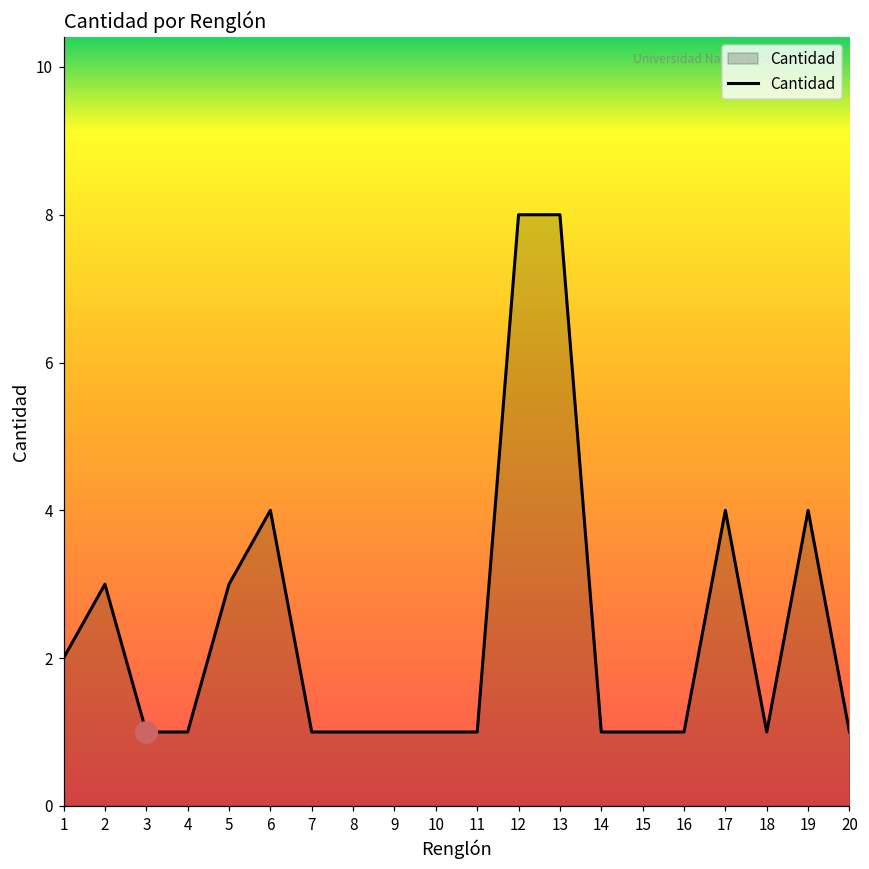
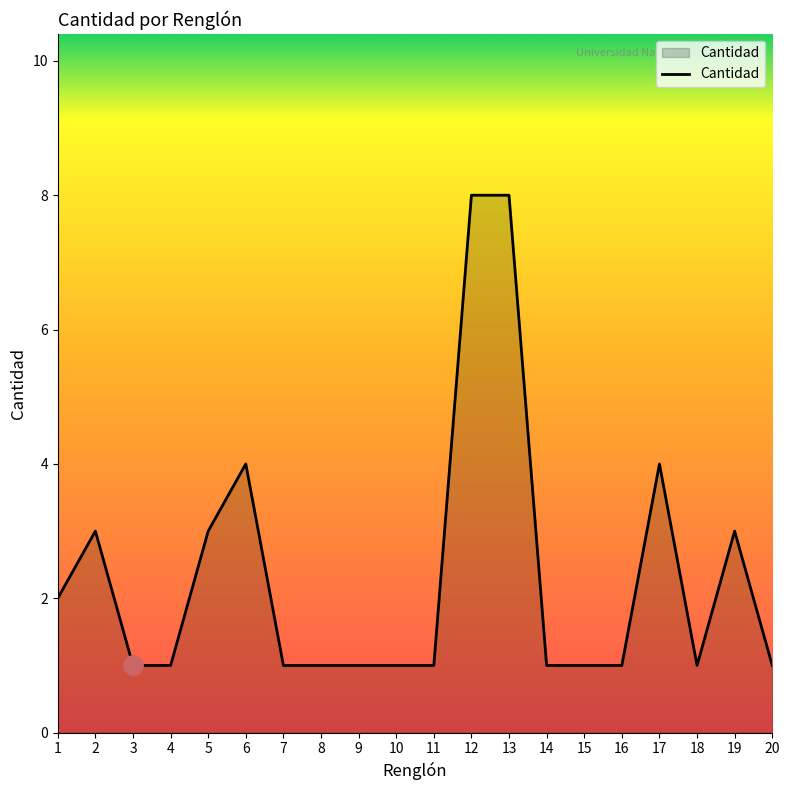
  {
    "Cantidad": {
      "1": 2,
      "2": 3,
      "4": 1,
      "5": 3,
      "6": 4,
      "7": 1,
      "8": 1,
      "9": 1,
      "10": 1,
      "11": 1,
      "12": 8,
      "13": 8,
      "14": 1,
      "15": 1,
      "16": 1,
      "17": 4,
      "18": 1,
-     "19": 4,
+     "19": 3,
      "20": 1
    }
  }
